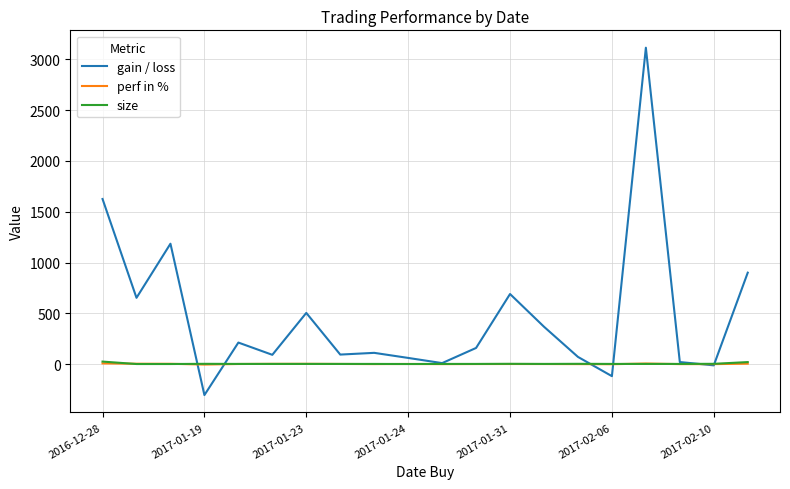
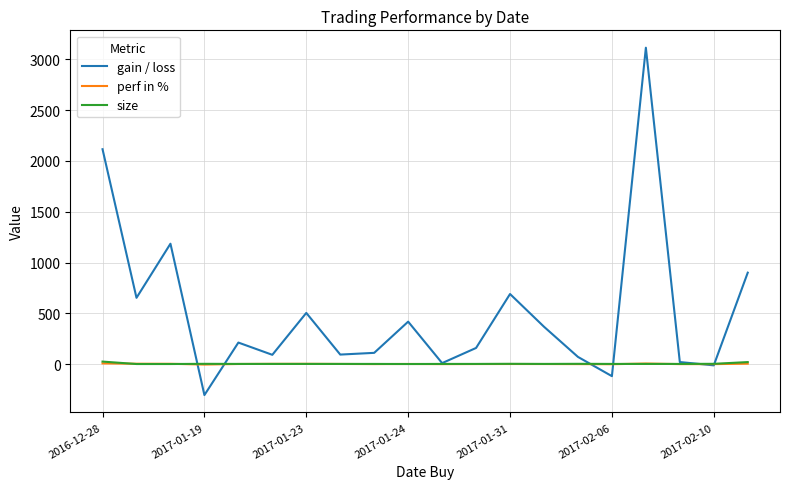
  {
    "gain / loss": {
-     "2016-12-28": 1630,
-     "2017-01-24": 60
+     "2016-12-28": 2120,
+     "2017-01-24": 420
    }
  }
